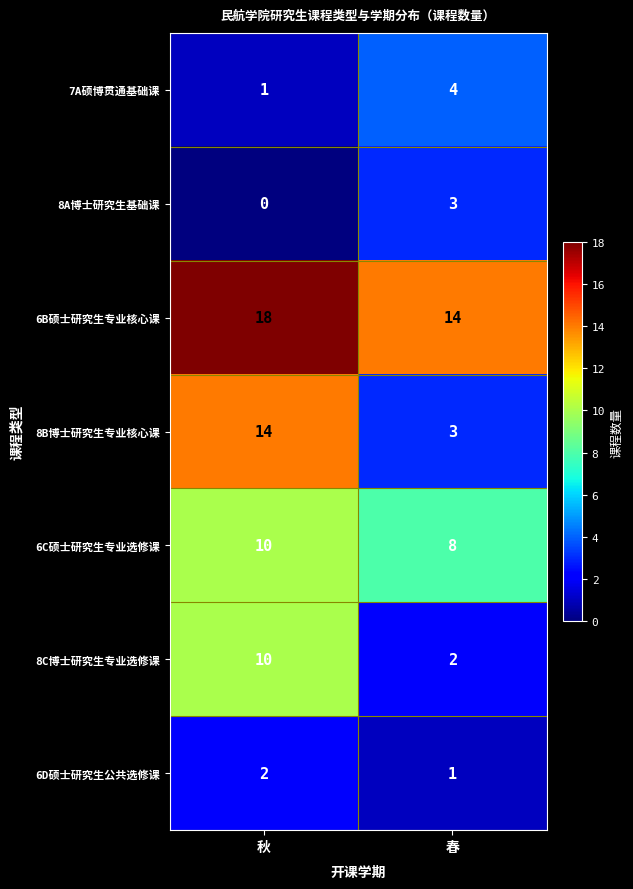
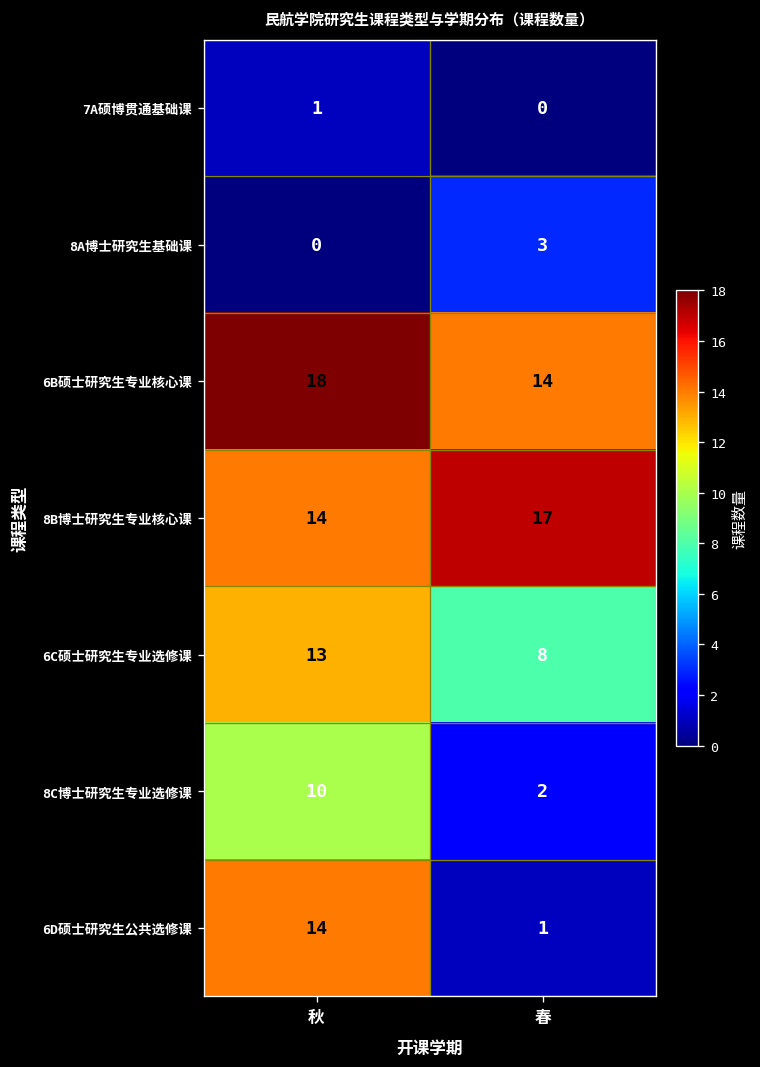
  {
    "7A硕博贯通基础课": {
      "秋": 1,
-     "春": 4
+     "春": 0
    },
    "8A博士研究生基础课": {
      "秋": 0,
      "春": 3
    },
    "6B硕士研究生专业核心课": {
      "秋": 18,
      "春": 14
    },
    "8B博士研究生专业核心课": {
      "秋": 14,
-     "春": 3
+     "春": 17
    },
    "6C硕士研究生专业选修课": {
-     "秋": 10,
+     "秋": 13,
      "春": 8
    },
    "8C博士研究生专业选修课": {
      "秋": 10,
      "春": 2
    },
    "6D硕士研究生公共选修课": {
-     "秋": 2,
+     "秋": 14,
      "春": 1
    }
  }
